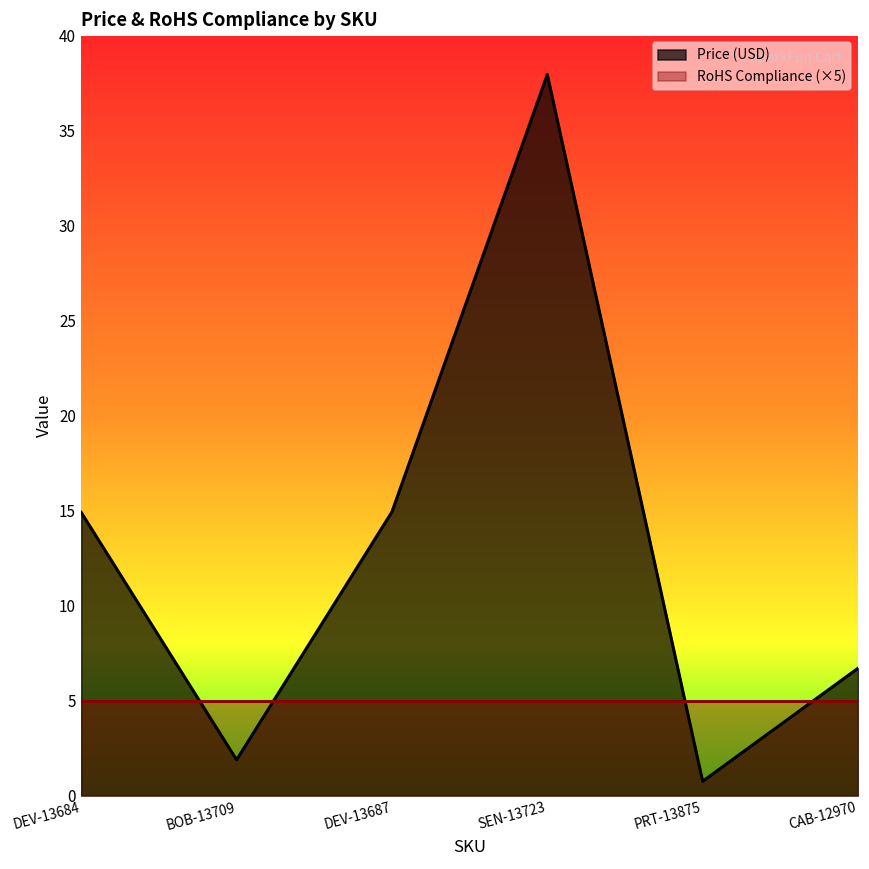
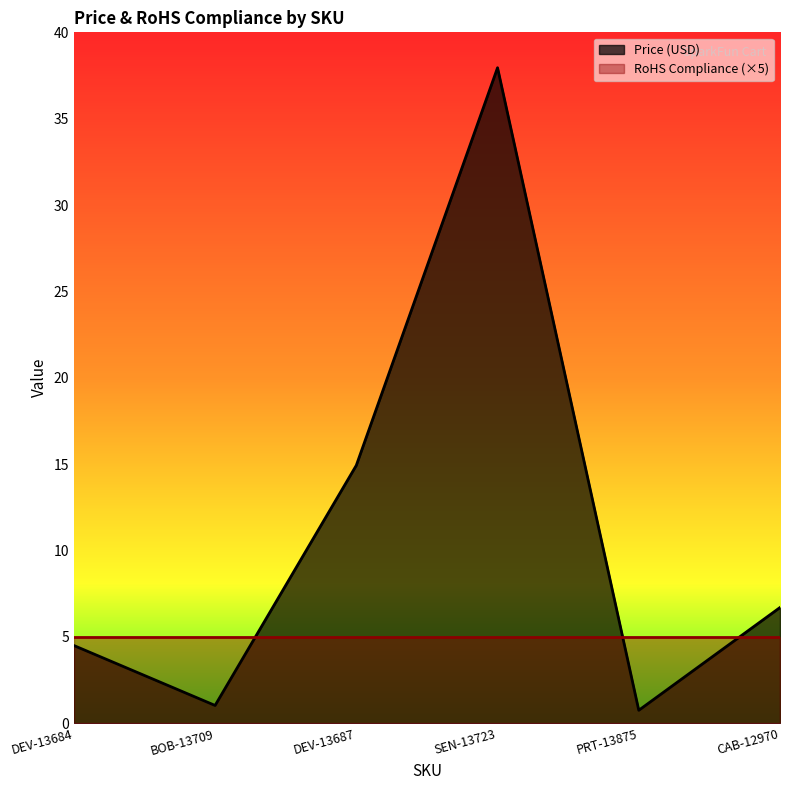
  {
    "Price (USD)": {
-     "DEV-13684": 14.9,
-     "BOB-13709": 1.9,
+     "DEV-13684": 4.5,
+     "BOB-13709": 1.0,
      "DEV-13687": 14.9,
      "SEN-13723": 38.0,
      "PRT-13875": 0.8,
      "CAB-12970": 6.7
    },
    "RoHS Compliance (×5)": {
      "DEV-13684": 5.0,
      "BOB-13709": 5.0,
      "DEV-13687": 5.0,
      "SEN-13723": 5.0,
      "PRT-13875": 5.0,
      "CAB-12970": 5.0
    }
  }
